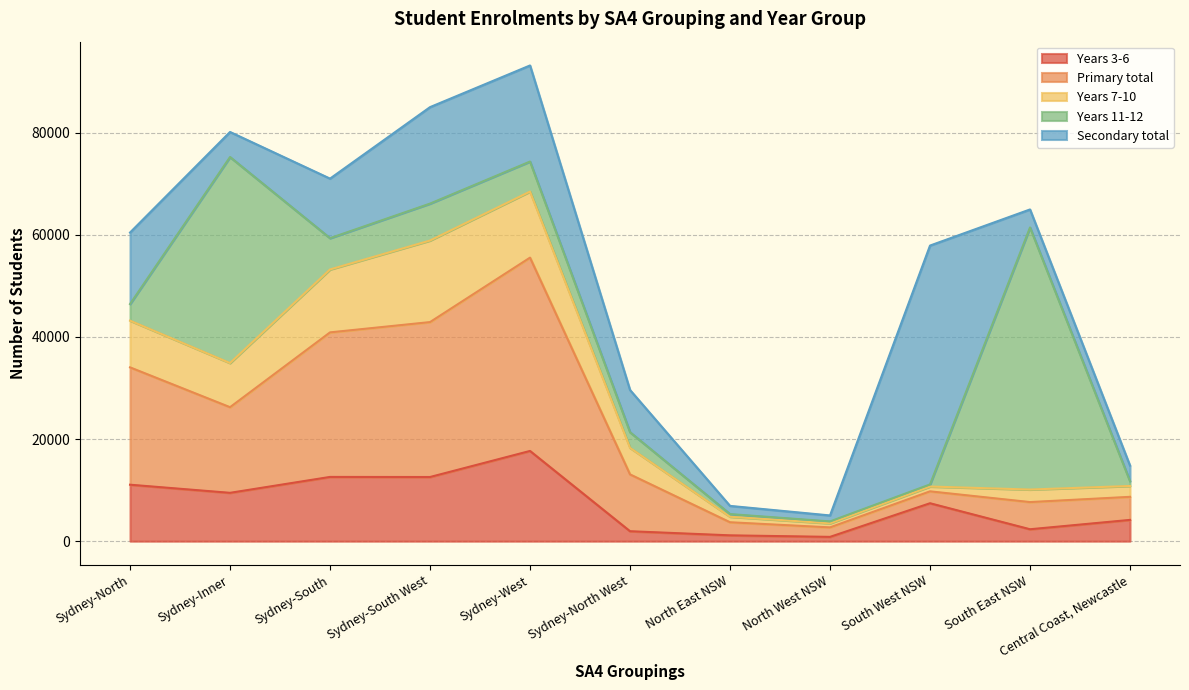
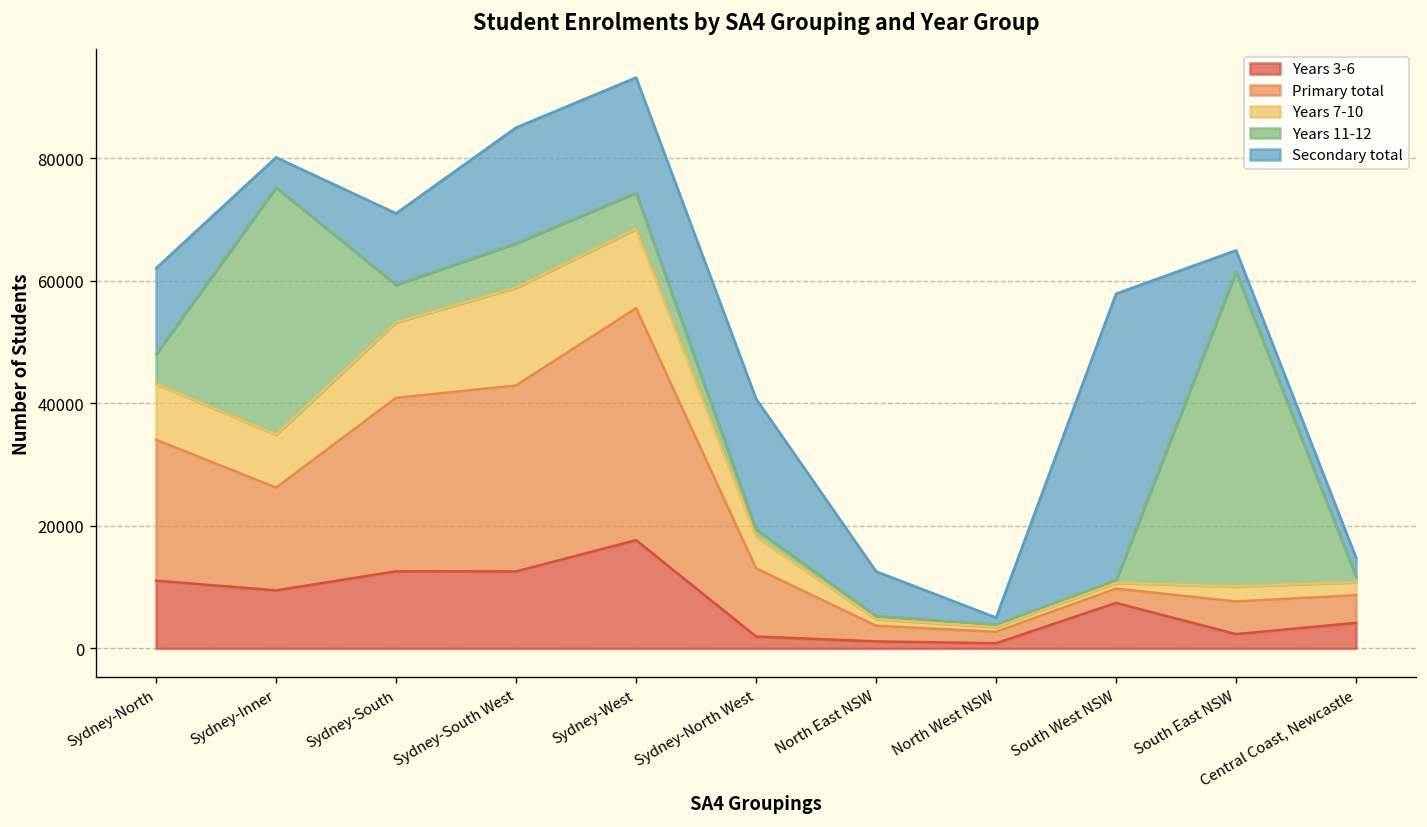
  {
    "Years 3-6": {
      "Sydney-North": 11000,
      "Sydney-Inner": 9000,
      "Sydney-South": 13000,
      "Sydney-South West": 13000,
      "Sydney-West": 18000,
      "Sydney-North West": 2000,
      "North East NSW": 1000,
      "North West NSW": 1000,
      "South West NSW": 7000,
      "South East NSW": 2000,
      "Central Coast, Newcastle": 4000
    },
    "Years 11-12": {
-     "Sydney-North": 3000,
+     "Sydney-North": 5000,
      "Sydney-Inner": 40000,
      "Sydney-South": 6000,
      "Sydney-South West": 7000,
      "Sydney-West": 6000,
-     "Sydney-North West": 3000,
+     "Sydney-North West": 1000,
      "North East NSW": 1000,
      "South East NSW": 51000,
      "Central Coast, Newcastle": 1000
    },
    "Secondary total": {
      "Sydney-North": 14000,
      "Sydney-Inner": 5000,
      "Sydney-South": 12000,
      "Sydney-South West": 19000,
      "Sydney-West": 19000,
-     "Sydney-North West": 8000,
-     "North East NSW": 2000,
+     "Sydney-North West": 21000,
+     "North East NSW": 7000,
      "North West NSW": 1000,
      "South West NSW": 47000,
      "South East NSW": 4000,
      "Central Coast, Newcastle": 3000
    }
  }
